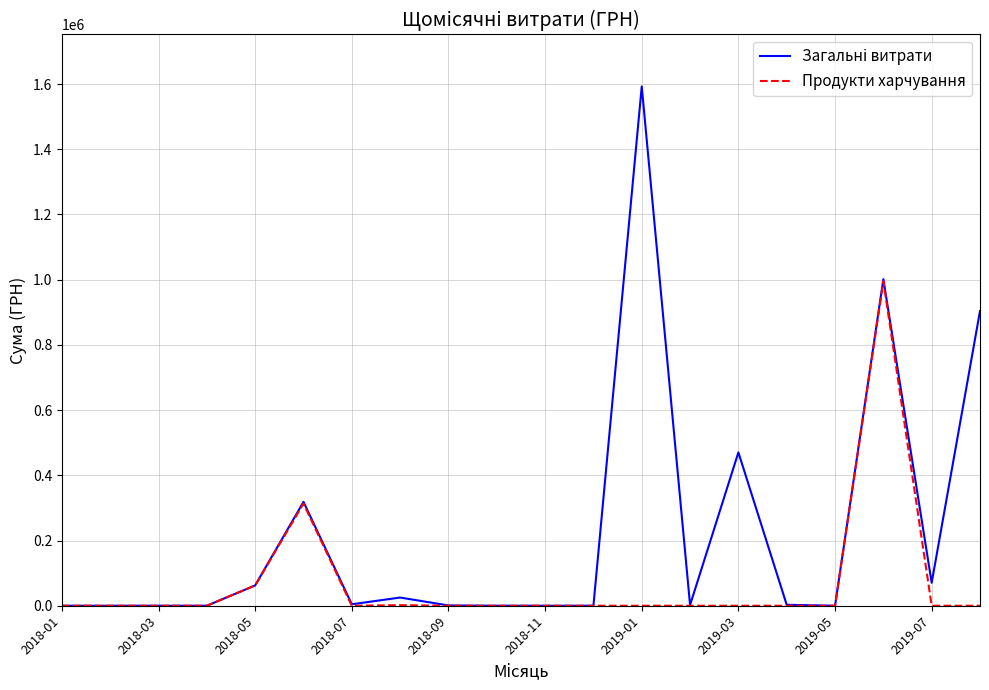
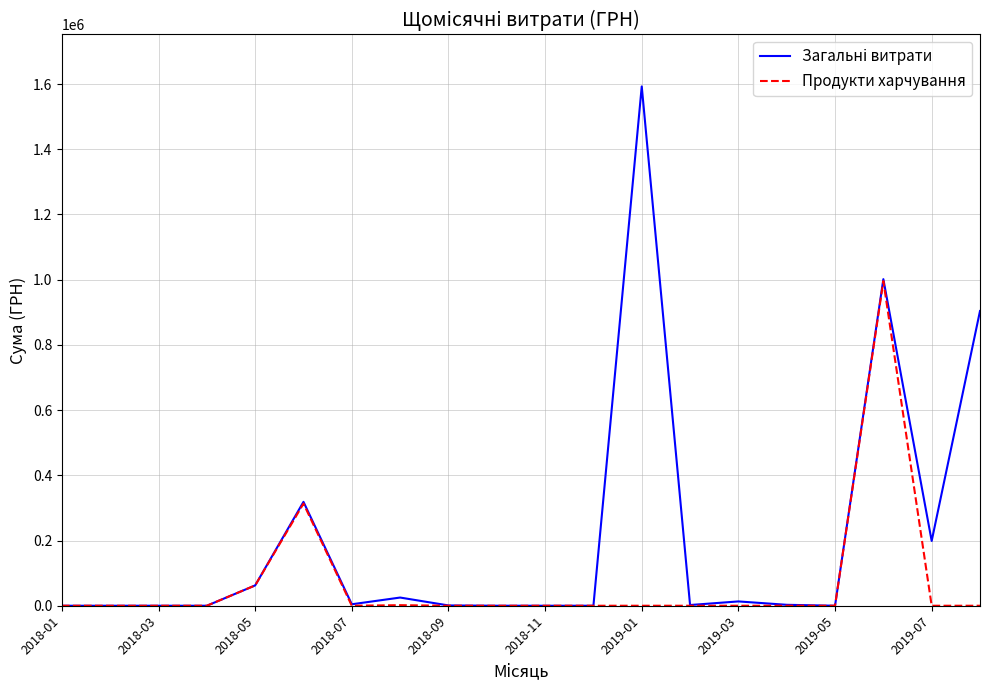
  {
    "Загальні витрати": {
      "2019-01": 1590000,
-     "2019-03": 470000,
-     "2019-07": 70000
+     "2019-03": 10000,
+     "2019-07": 200000
    },
    "Продукти харчування": {
      "2019-01": 0,
      "2019-03": 0,
      "2019-07": 0
    }
  }
